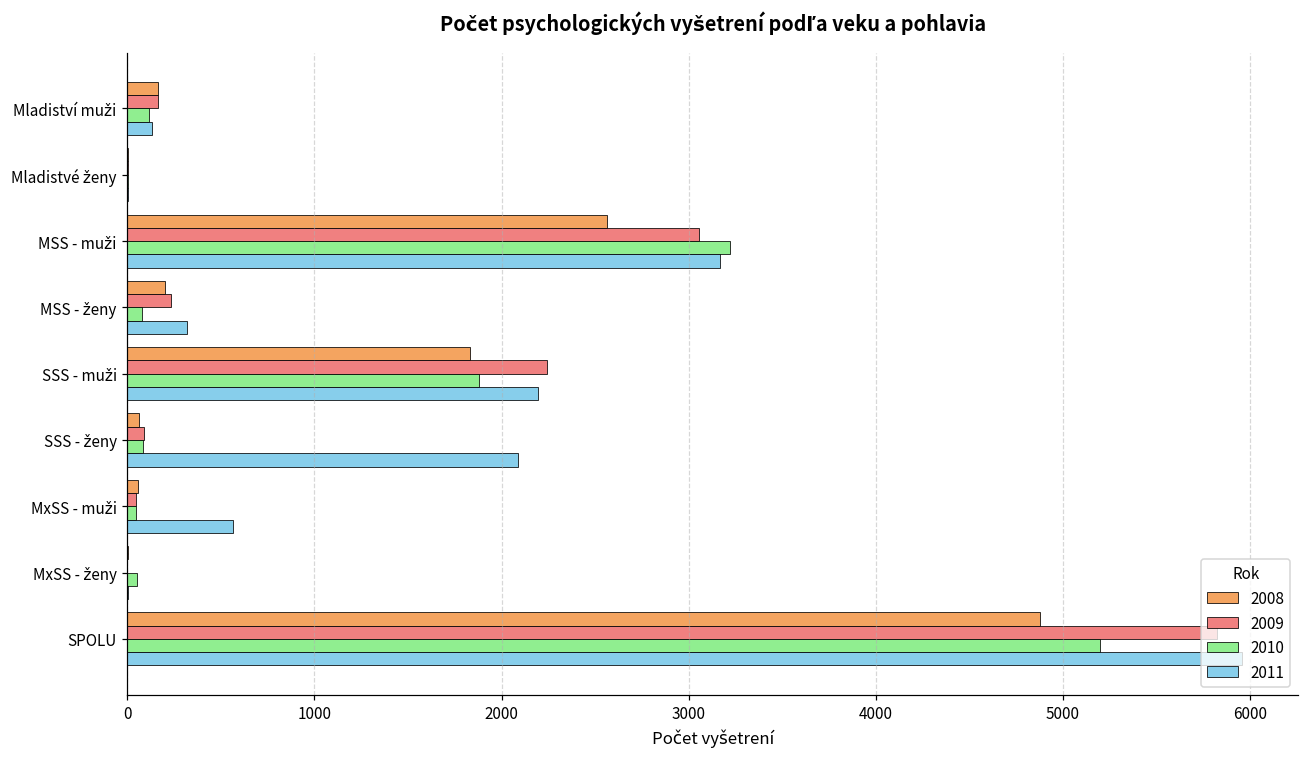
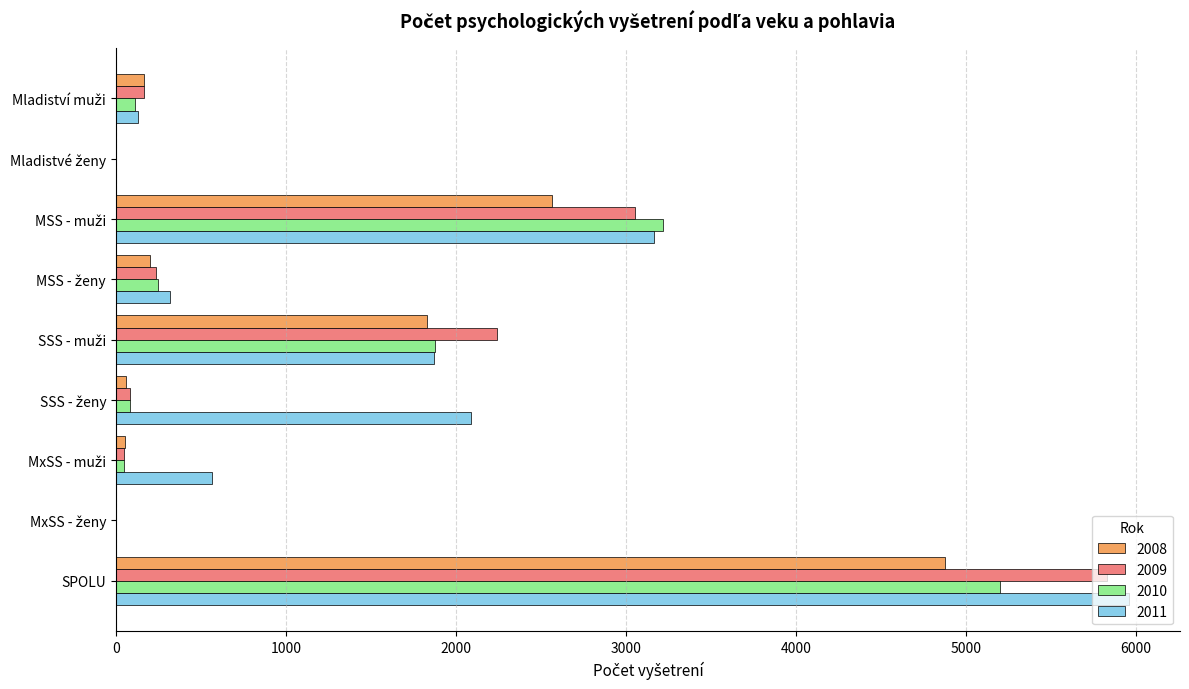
  {
    "2010": {
      "Mladiství muži": 120,
      "MSS - muži": 3220,
-     "MSS - ženy": 80,
+     "MSS - ženy": 250,
      "SSS - muži": 1880,
      "SSS - ženy": 80,
      "MxSS - muži": 50,
-     "MxSS - ženy": 50,
+     "MxSS - ženy": 0,
      "SPOLU": 5200
    },
    "2011": {
      "Mladiství muži": 130,
      "MSS - muži": 3170,
      "MSS - ženy": 320,
-     "SSS - muži": 2200,
+     "SSS - muži": 1870,
      "SSS - ženy": 2090,
      "MxSS - muži": 570
    }
  }
